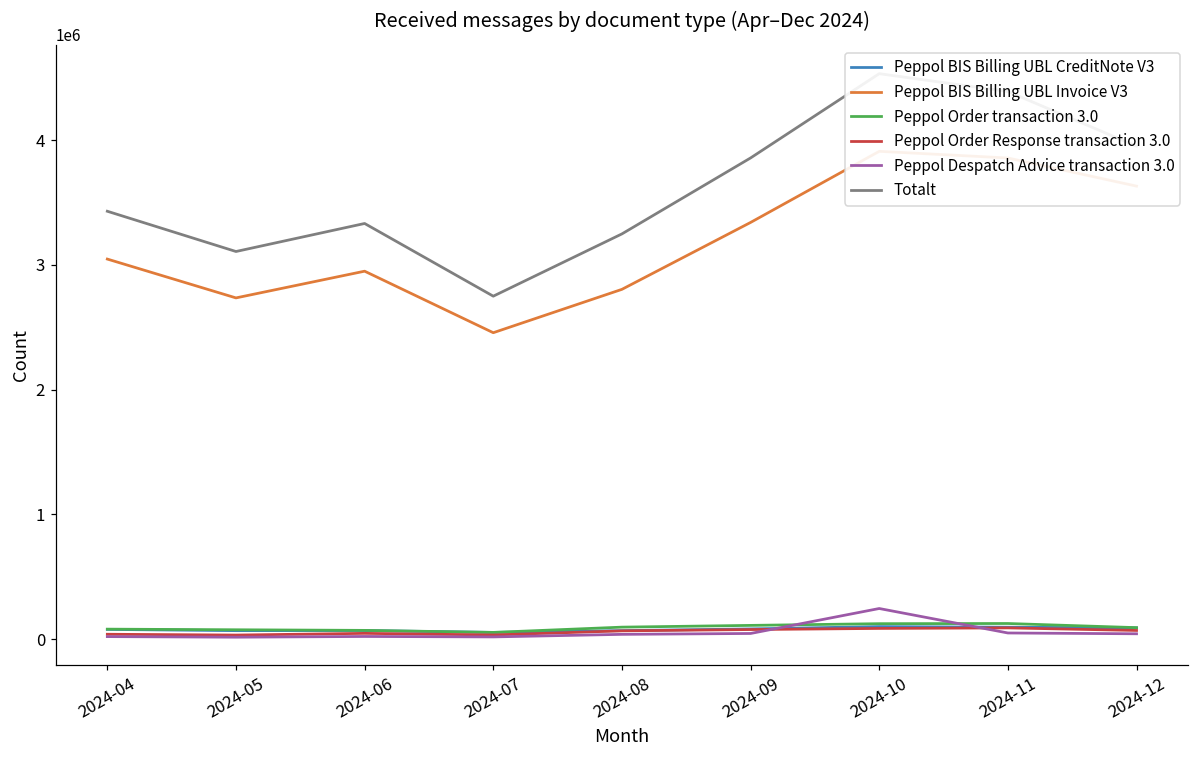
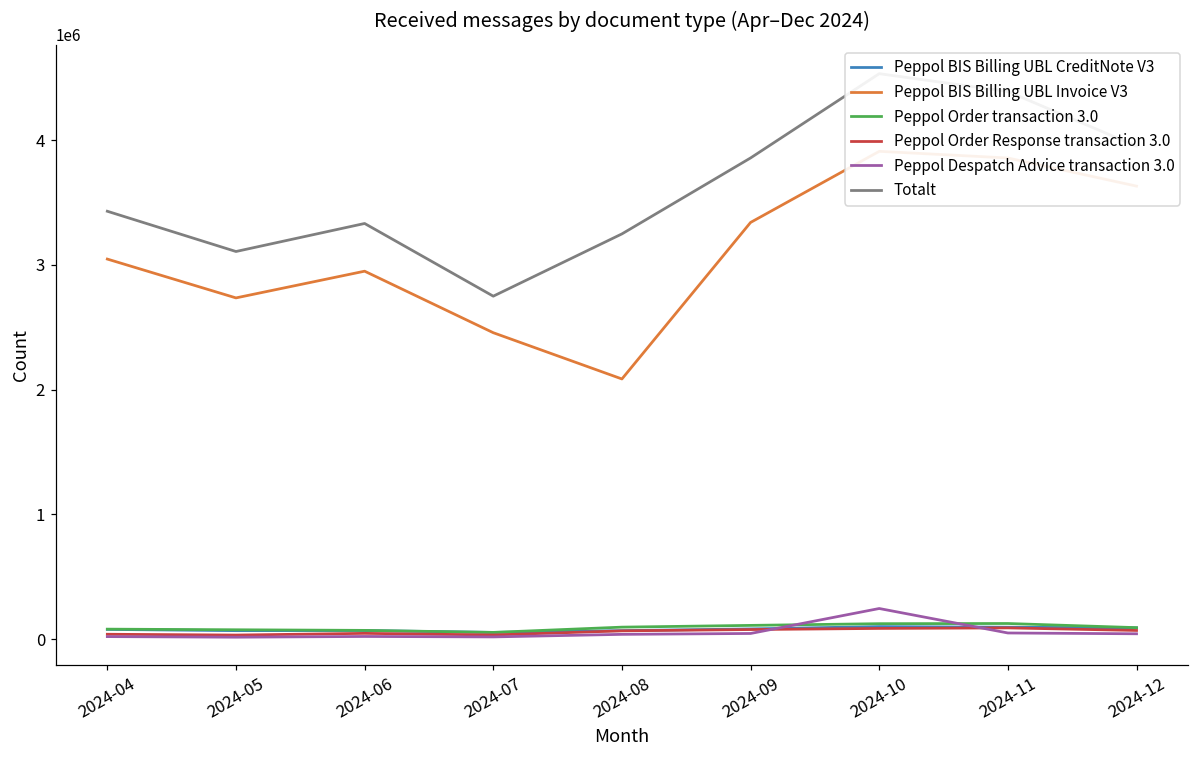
  {
    "Peppol BIS Billing UBL Invoice V3": {
      "2024-04": 3050000,
      "2024-05": 2730000,
      "2024-06": 2950000,
      "2024-07": 2460000,
-     "2024-08": 2800000,
+     "2024-08": 2090000,
      "2024-09": 3340000
    },
    "Peppol Order transaction 3.0": {
      "2024-08": 100000,
      "2024-09": 110000,
      "2024-10": 120000,
      "2024-11": 130000
    },
    "Peppol Order Response transaction 3.0": {
      "2024-06": 50000
    },
    "Peppol Despatch Advice transaction 3.0": {
      "2024-06": 20000,
      "2024-08": 40000,
      "2024-09": 50000,
      "2024-10": 250000,
      "2024-11": 50000,
      "2024-12": 40000
    },
    "Totalt": {
      "2024-04": 3430000,
      "2024-05": 3110000,
      "2024-06": 3330000,
      "2024-07": 2750000,
      "2024-08": 3250000,
      "2024-09": 3860000
    }
  }
